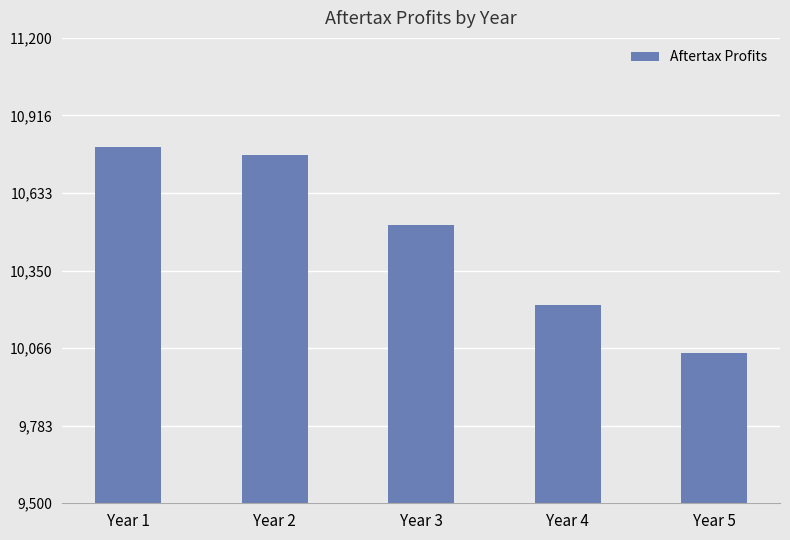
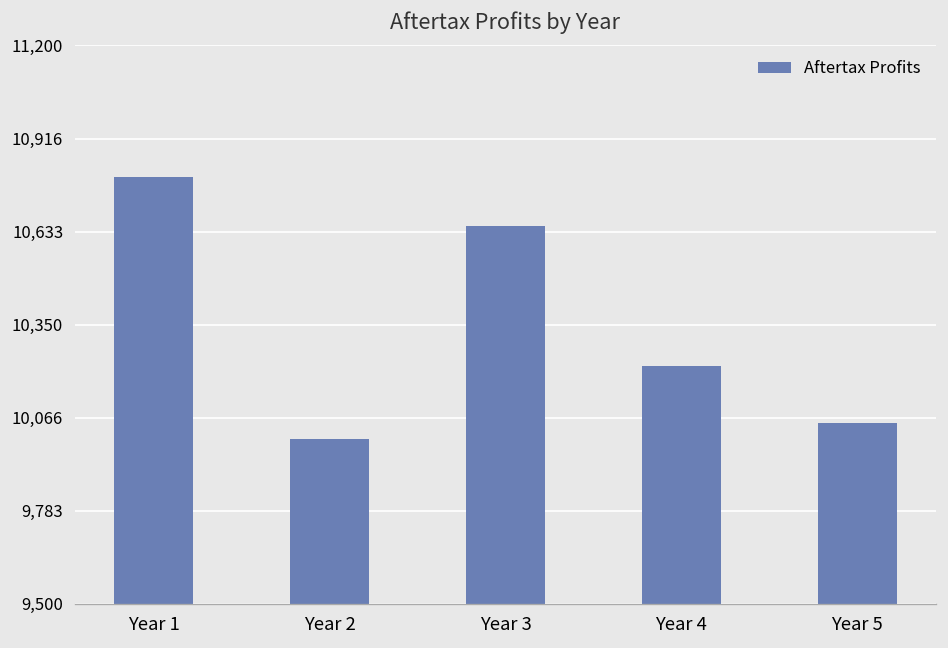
  {
    "Year 1": "10,800",
-   "Year 2": "10,770",
-   "Year 3": "10,520",
+   "Year 2": "10,000",
+   "Year 3": "10,650",
    "Year 4": "10,220",
    "Year 5": "10,050"
  }
